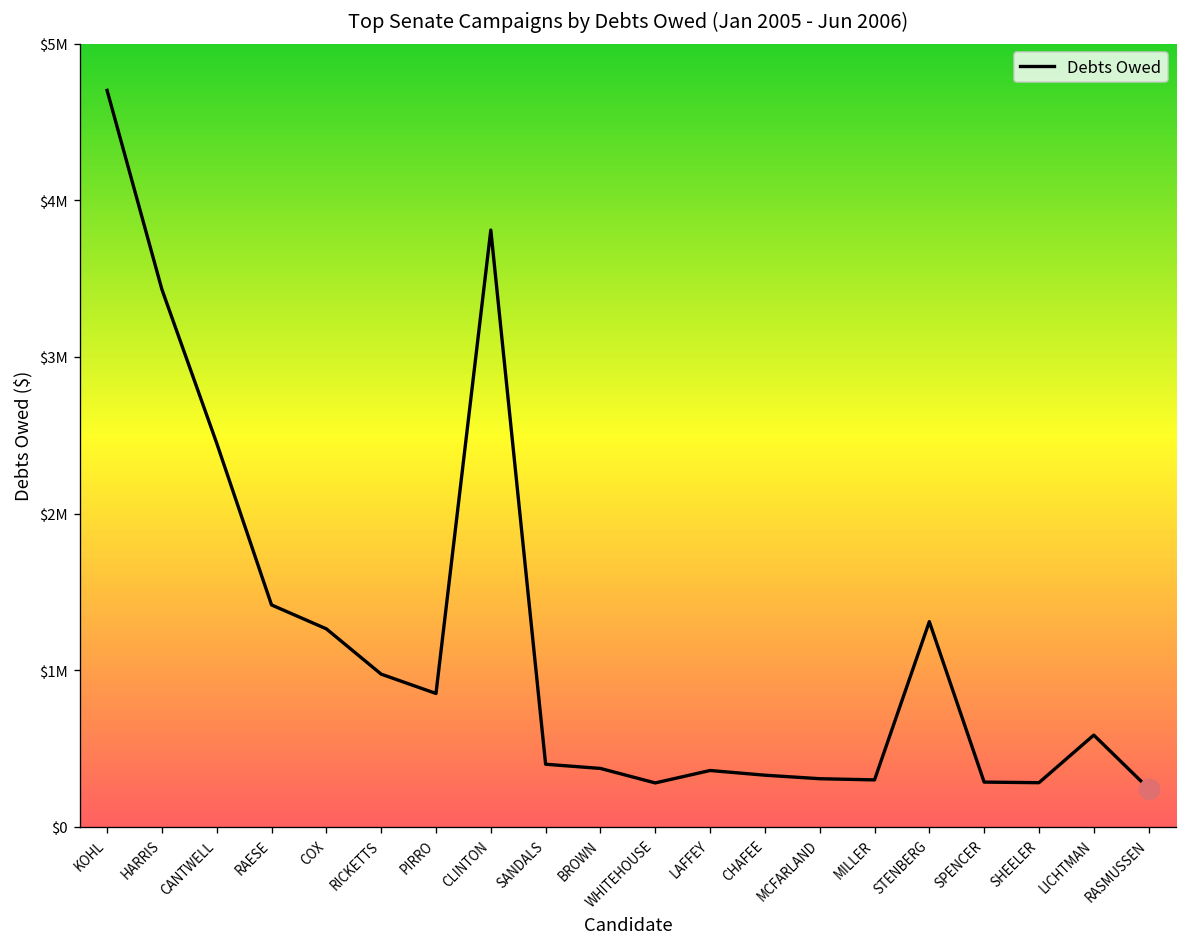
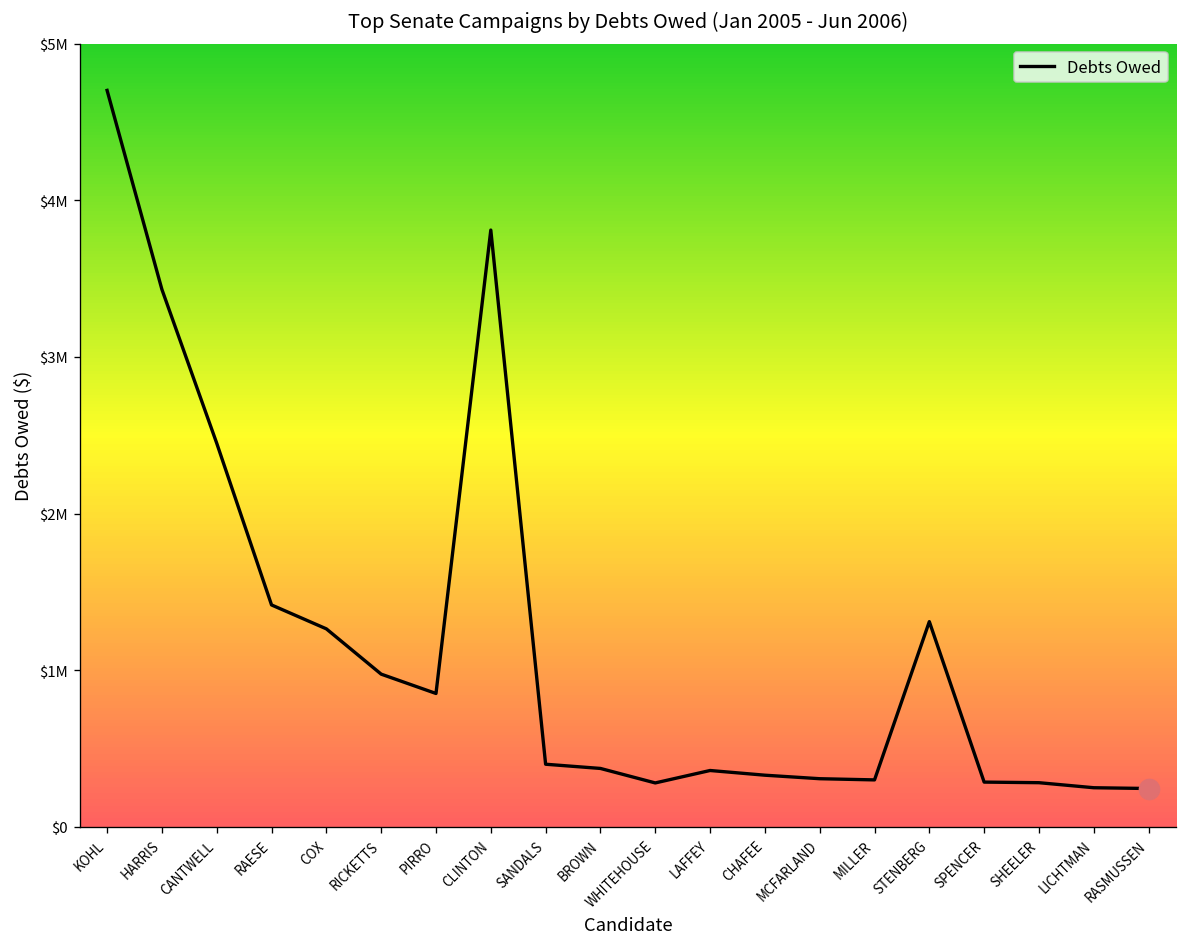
  {
    "Debts Owed": {
      "KOHL": "$4700000",
      "HARRIS": "$3430000",
      "CANTWELL": "$2450000",
      "RAESE": "$1420000",
      "COX": "$1260000",
      "RICKETTS": "$980000",
      "PIRRO": "$850000",
      "CLINTON": "$3810000",
      "SANDALS": "$400000",
      "BROWN": "$370000",
      "WHITEHOUSE": "$280000",
      "LAFFEY": "$360000",
      "CHAFEE": "$330000",
      "MCFARLAND": "$310000",
      "MILLER": "$300000",
      "STENBERG": "$1310000",
      "SPENCER": "$290000",
      "SHEELER": "$280000",
-     "LICHTMAN": "$590000"
+     "LICHTMAN": "$250000"
    }
  }
